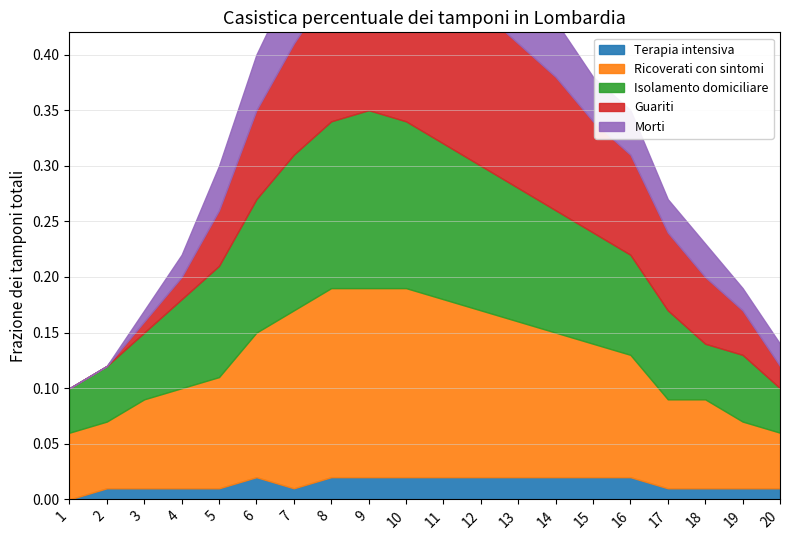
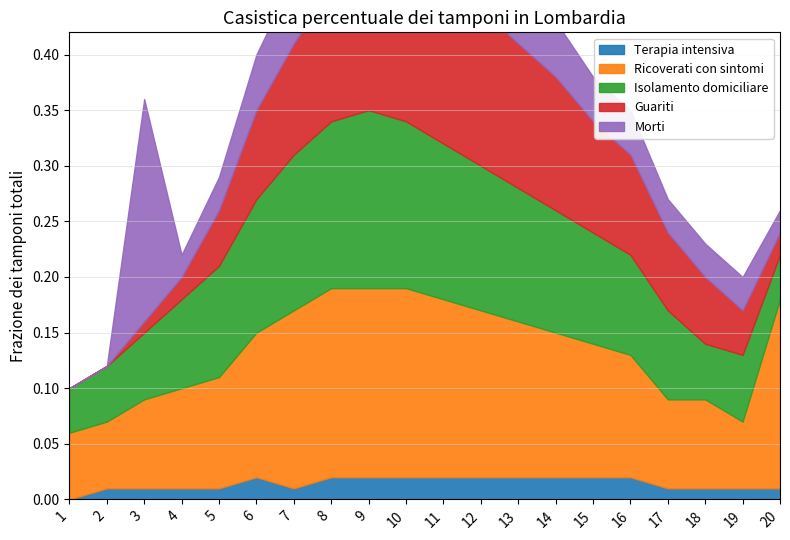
  {
    "Terapia intensiva": {
      "1": 0.00,
      "2": 0.01,
      "3": 0.01,
      "4": 0.01,
      "5": 0.01,
      "6": 0.02,
      "7": 0.01,
      "8": 0.02,
      "9": 0.02,
      "10": 0.02,
      "11": 0.02,
      "12": 0.02,
      "13": 0.02,
      "14": 0.02,
      "15": 0.02,
      "16": 0.02,
      "17": 0.01,
      "18": 0.01,
      "19": 0.01,
      "20": 0.01
    },
    "Ricoverati con sintomi": {
      "1": 0.06,
      "2": 0.06,
      "3": 0.08,
      "4": 0.09,
      "5": 0.10,
      "6": 0.13,
      "7": 0.16,
      "8": 0.17,
      "9": 0.17,
      "10": 0.17,
      "11": 0.16,
      "12": 0.15,
      "13": 0.14,
      "14": 0.13,
      "15": 0.12,
      "16": 0.11,
      "17": 0.08,
      "18": 0.08,
      "19": 0.06,
-     "20": 0.05
+     "20": 0.17
    },
    "Isolamento domiciliare": {
      "3": 0.06,
      "4": 0.08,
      "5": 0.10,
      "6": 0.12,
      "7": 0.14,
      "8": 0.15,
      "9": 0.16,
      "10": 0.15,
      "11": 0.14,
      "12": 0.13,
      "13": 0.12,
      "14": 0.11,
      "15": 0.10,
      "16": 0.09,
      "17": 0.08,
      "18": 0.05,
      "19": 0.06,
      "20": 0.04
    },
    "Guariti": {
      "3": 0.01,
      "4": 0.02,
      "5": 0.05,
      "6": 0.08,
      "7": 0.10,
      "13": 0.13,
      "14": 0.12,
      "15": 0.10,
      "16": 0.09,
      "17": 0.07,
      "18": 0.06,
      "19": 0.04,
      "20": 0.02
    },
    "Morti": {
-     "3": 0.01,
+     "3": 0.20,
      "4": 0.02,
-     "5": 0.04,
+     "5": 0.03,
      "6": 0.05,
      "15": 0.04,
      "17": 0.03,
      "18": 0.03,
-     "19": 0.02,
+     "19": 0.03,
      "20": 0.02
    }
  }
